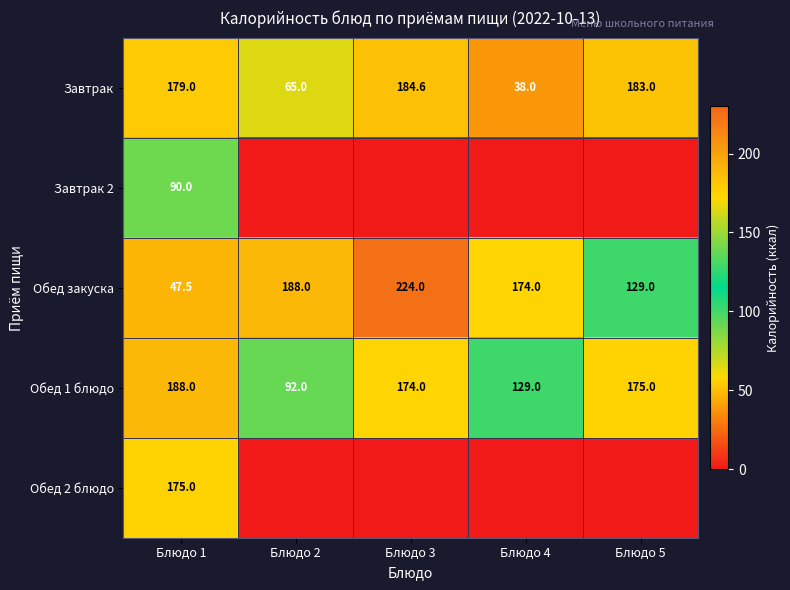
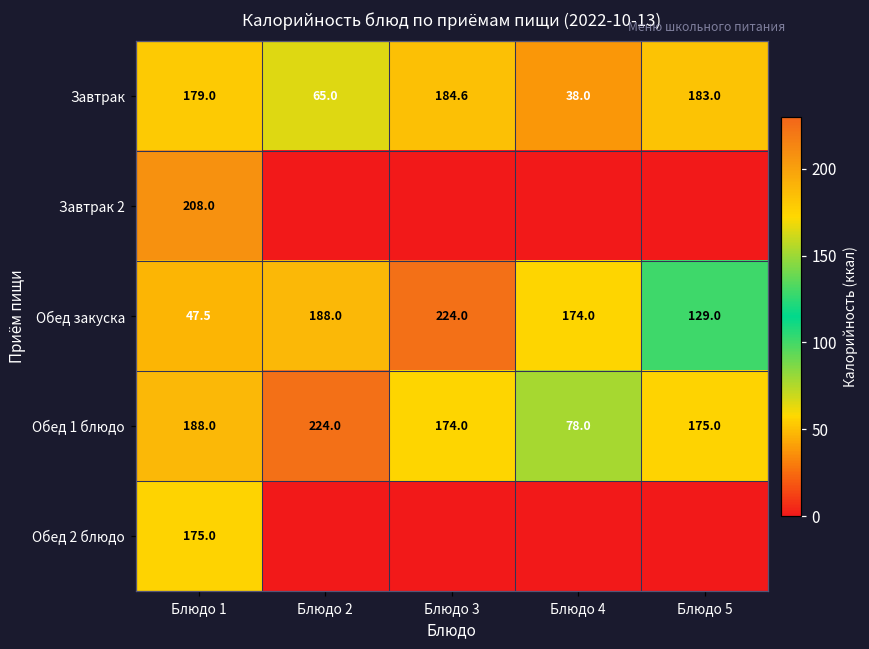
  {
    "Завтрак": {
      "Блюдо 1": 179.0,
      "Блюдо 2": 65.0,
      "Блюдо 3": 184.6,
      "Блюдо 4": 38.0,
      "Блюдо 5": 183.0
    },
    "Завтрак 2": {
-     "Блюдо 1": 90.0
+     "Блюдо 1": 208.0
    },
    "Обед закуска": {
      "Блюдо 1": 47.5,
      "Блюдо 2": 188.0,
      "Блюдо 3": 224.0,
      "Блюдо 4": 174.0,
      "Блюдо 5": 129.0
    },
    "Обед 1 блюдо": {
      "Блюдо 1": 188.0,
-     "Блюдо 2": 92.0,
+     "Блюдо 2": 224.0,
      "Блюдо 3": 174.0,
-     "Блюдо 4": 129.0,
+     "Блюдо 4": 78.0,
      "Блюдо 5": 175.0
    },
    "Обед 2 блюдо": {
      "Блюдо 1": 175.0
    }
  }
